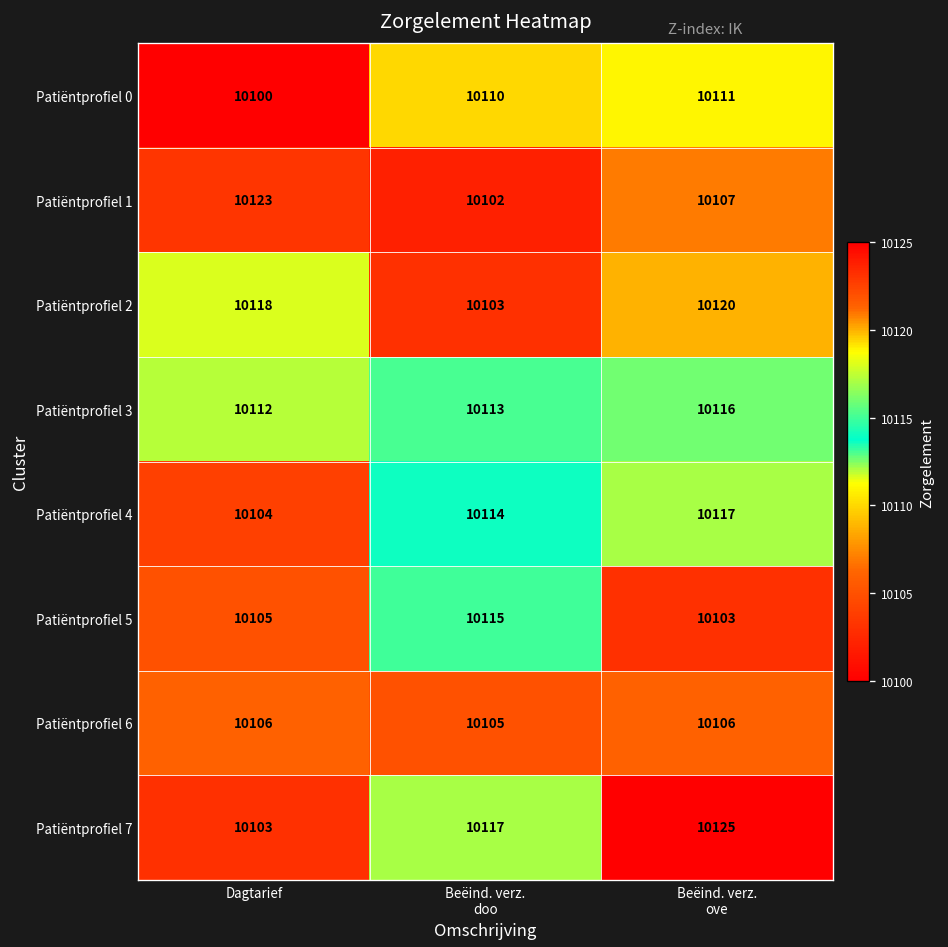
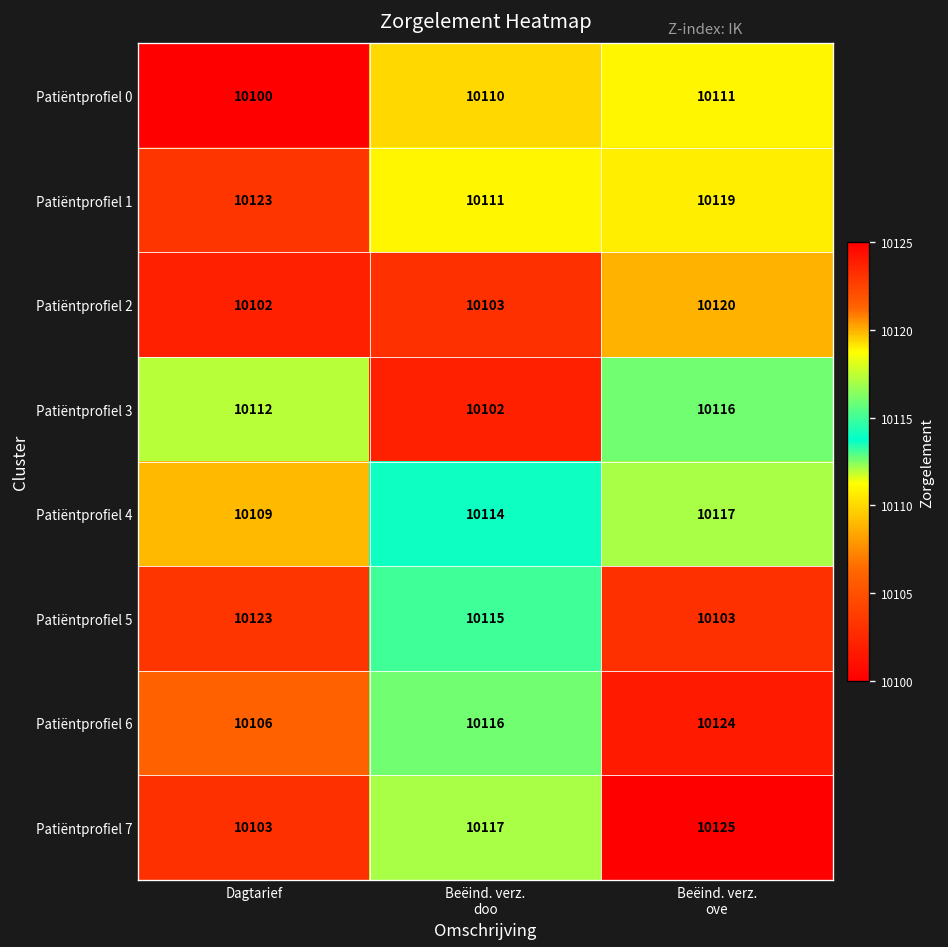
  {
    "Patiëntprofiel 0": {
      "Dagtarief": 10100,
      "Beëind. verz. doo": 10110,
      "Beëind. verz. ove": 10111
    },
    "Patiëntprofiel 1": {
      "Dagtarief": 10123,
-     "Beëind. verz. doo": 10102,
-     "Beëind. verz. ove": 10107
+     "Beëind. verz. doo": 10111,
+     "Beëind. verz. ove": 10119
    },
    "Patiëntprofiel 2": {
-     "Dagtarief": 10118,
+     "Dagtarief": 10102,
      "Beëind. verz. doo": 10103,
      "Beëind. verz. ove": 10120
    },
    "Patiëntprofiel 3": {
      "Dagtarief": 10112,
-     "Beëind. verz. doo": 10113,
+     "Beëind. verz. doo": 10102,
      "Beëind. verz. ove": 10116
    },
    "Patiëntprofiel 4": {
-     "Dagtarief": 10104,
+     "Dagtarief": 10109,
      "Beëind. verz. doo": 10114,
      "Beëind. verz. ove": 10117
    },
    "Patiëntprofiel 5": {
-     "Dagtarief": 10105,
+     "Dagtarief": 10123,
      "Beëind. verz. doo": 10115,
      "Beëind. verz. ove": 10103
    },
    "Patiëntprofiel 6": {
      "Dagtarief": 10106,
-     "Beëind. verz. doo": 10105,
-     "Beëind. verz. ove": 10106
+     "Beëind. verz. doo": 10116,
+     "Beëind. verz. ove": 10124
    },
    "Patiëntprofiel 7": {
      "Dagtarief": 10103,
      "Beëind. verz. doo": 10117,
      "Beëind. verz. ove": 10125
    }
  }
